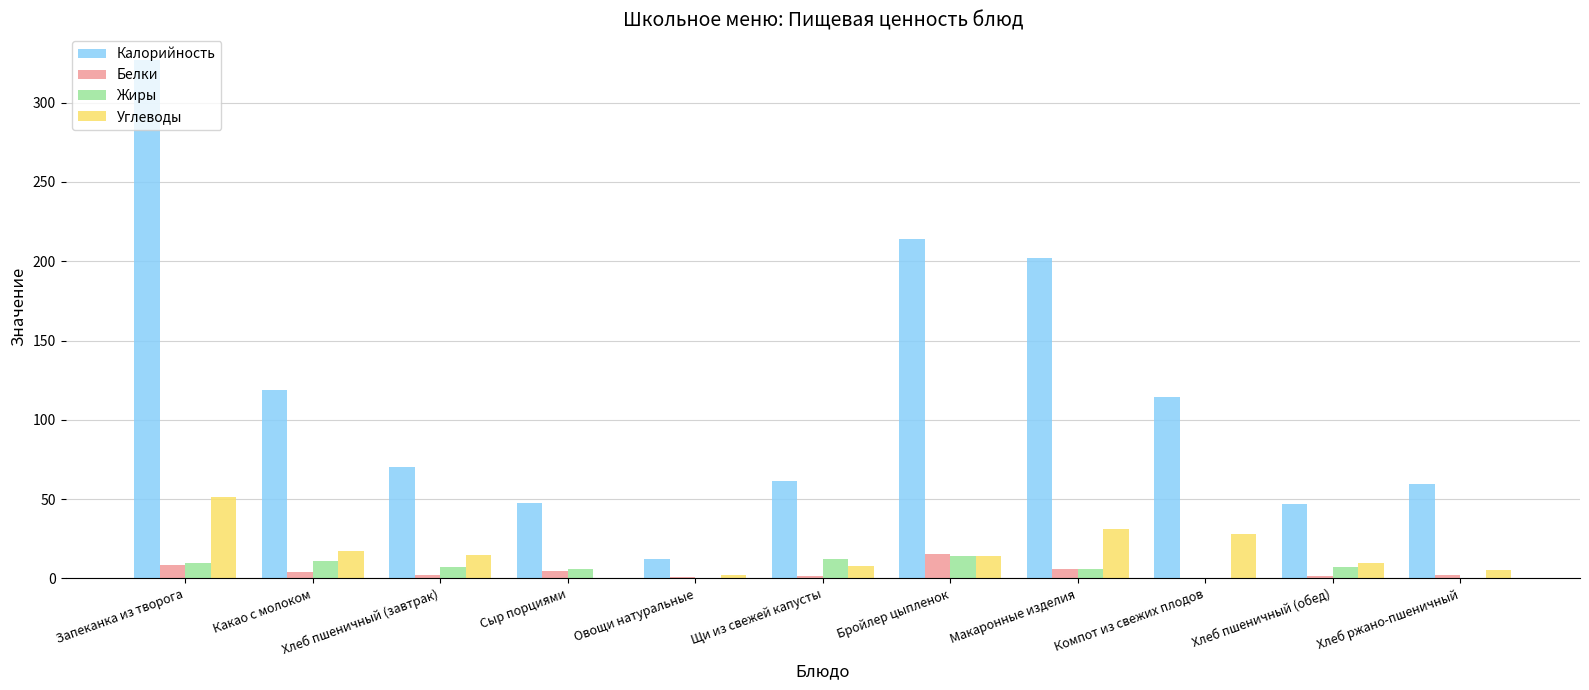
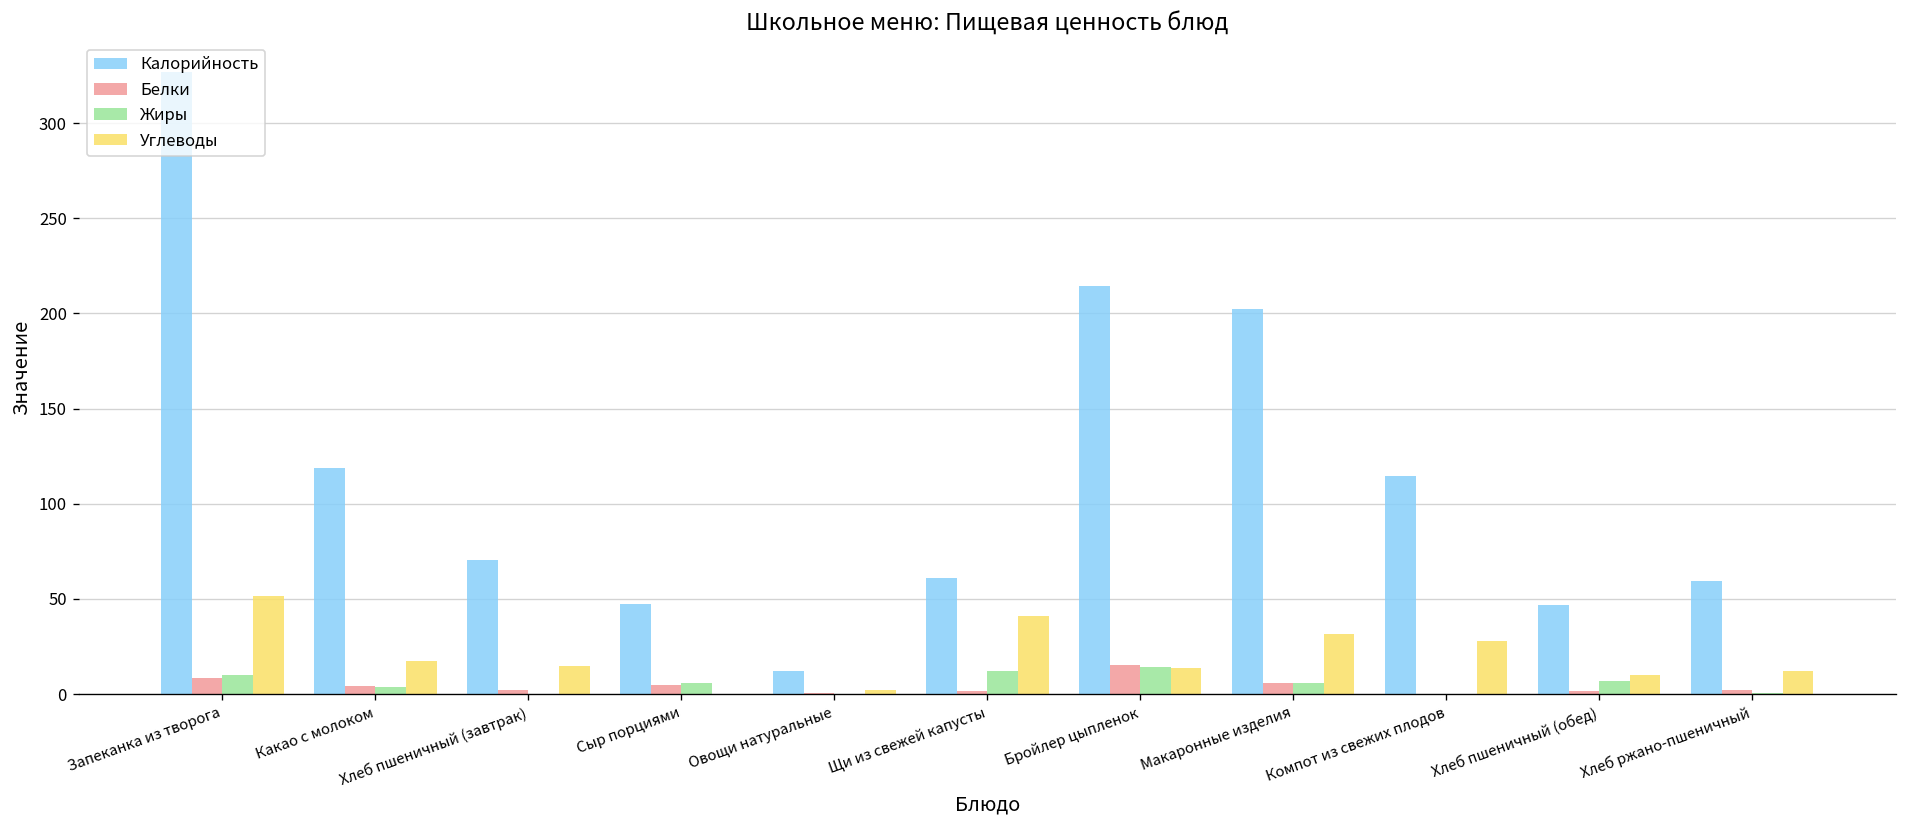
  {
    "Калорийность": {
      "Какао с молоком": 119,
      "Хлеб пшеничный (завтрак)": 70,
      "Сыр порциями": 47,
      "Овощи натуральные": 12,
      "Щи из свежей капусты": 61,
      "Бройлер цыпленок": 214,
      "Макаронные изделия": 202,
      "Компот из свежих плодов": 115,
      "Хлеб пшеничный (обед)": 47,
      "Хлеб ржано-пшеничный": 59
    },
    "Белки": {
      "Запеканка из творога": 8,
      "Какао с молоком": 4,
      "Хлеб пшеничный (завтрак)": 2,
      "Сыр порциями": 5,
      "Щи из свежей капусты": 2,
      "Бройлер цыпленок": 15,
      "Макаронные изделия": 6,
      "Хлеб ржано-пшеничный": 2
    },
    "Жиры": {
      "Запеканка из творога": 10,
-     "Какао с молоком": 11,
-     "Хлеб пшеничный (завтрак)": 7,
+     "Какао с молоком": 4,
+     "Хлеб пшеничный (завтрак)": 0,
      "Сыр порциями": 6,
      "Щи из свежей капусты": 12,
      "Бройлер цыпленок": 14,
      "Макаронные изделия": 6,
      "Хлеб пшеничный (обед)": 7
    },
    "Углеводы": {
      "Запеканка из творога": 51,
      "Какао с молоком": 18,
      "Хлеб пшеничный (завтрак)": 15,
      "Сыр порциями": 0,
      "Овощи натуральные": 2,
-     "Щи из свежей капусты": 8,
+     "Щи из свежей капусты": 41,
      "Бройлер цыпленок": 14,
      "Макаронные изделия": 31,
      "Компот из свежих плодов": 28,
      "Хлеб пшеничный (обед)": 10,
-     "Хлеб ржано-пшеничный": 5
+     "Хлеб ржано-пшеничный": 12
    }
  }
